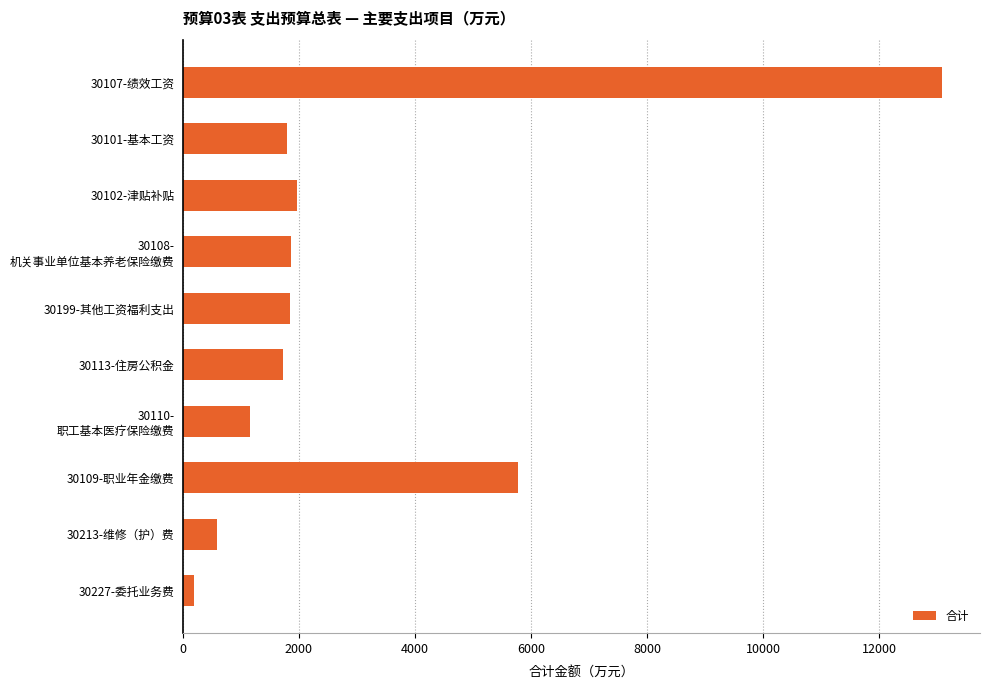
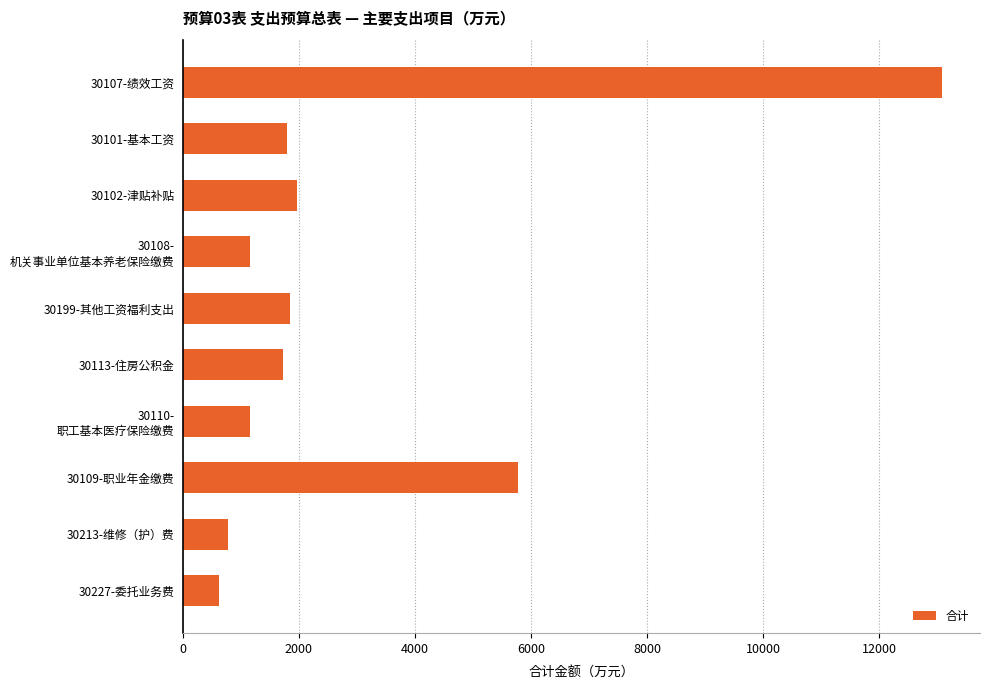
  {
    "30107-绩效工资": 13100,
    "30101-基本工资": 1800,
    "30102-津贴补贴": 2000,
-   "30108- 机关事业单位基本养老保险缴费": 1900,
+   "30108- 机关事业单位基本养老保险缴费": 1200,
    "30199-其他工资福利支出": 1800,
    "30113-住房公积金": 1700,
    "30110- 职工基本医疗保险缴费": 1200,
    "30109-职业年金缴费": 5800,
-   "30213-维修（护）费": 600,
-   "30227-委托业务费": 200
+   "30213-维修（护）费": 800,
+   "30227-委托业务费": 600
  }
